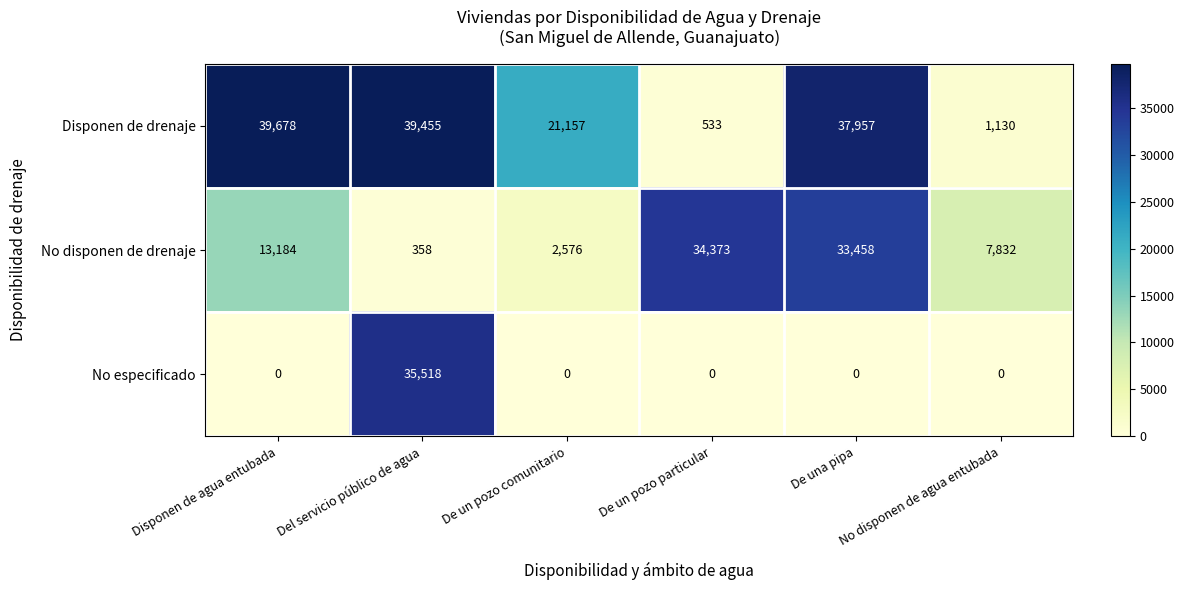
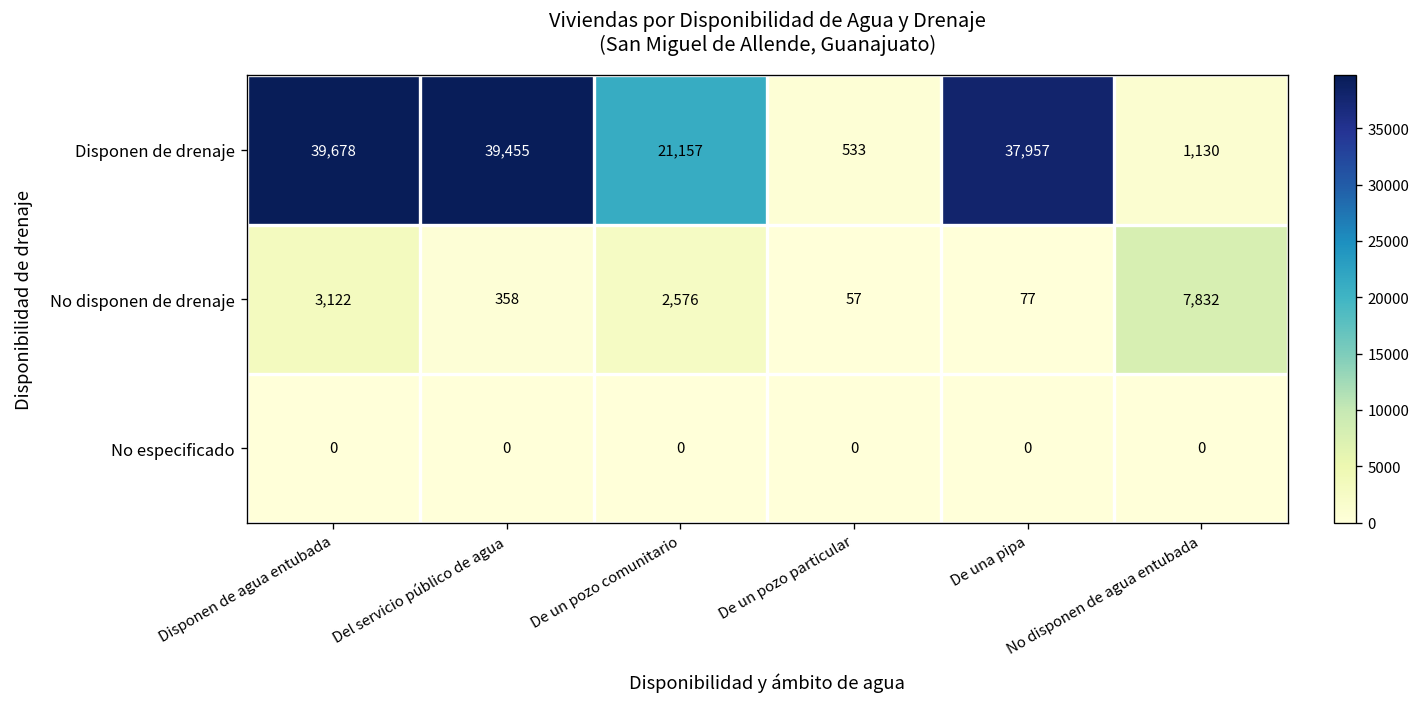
  {
    "Disponen de drenaje": {
      "Disponen de agua entubada": "39,678",
      "Del servicio público de agua": "39,455",
      "De un pozo comunitario": "21,157",
      "De un pozo particular": "533",
      "De una pipa": "37,957",
      "No disponen de agua entubada": "1,130"
    },
    "No disponen de drenaje": {
-     "Disponen de agua entubada": "13,184",
+     "Disponen de agua entubada": "3,122",
      "Del servicio público de agua": "358",
      "De un pozo comunitario": "2,576",
-     "De un pozo particular": "34,373",
-     "De una pipa": "33,458",
+     "De un pozo particular": "57",
+     "De una pipa": "77",
      "No disponen de agua entubada": "7,832"
    },
    "No especificado": {
      "Disponen de agua entubada": "0",
-     "Del servicio público de agua": "35,518",
+     "Del servicio público de agua": "0",
      "De un pozo comunitario": "0",
      "De un pozo particular": "0",
      "De una pipa": "0",
      "No disponen de agua entubada": "0"
    }
  }
